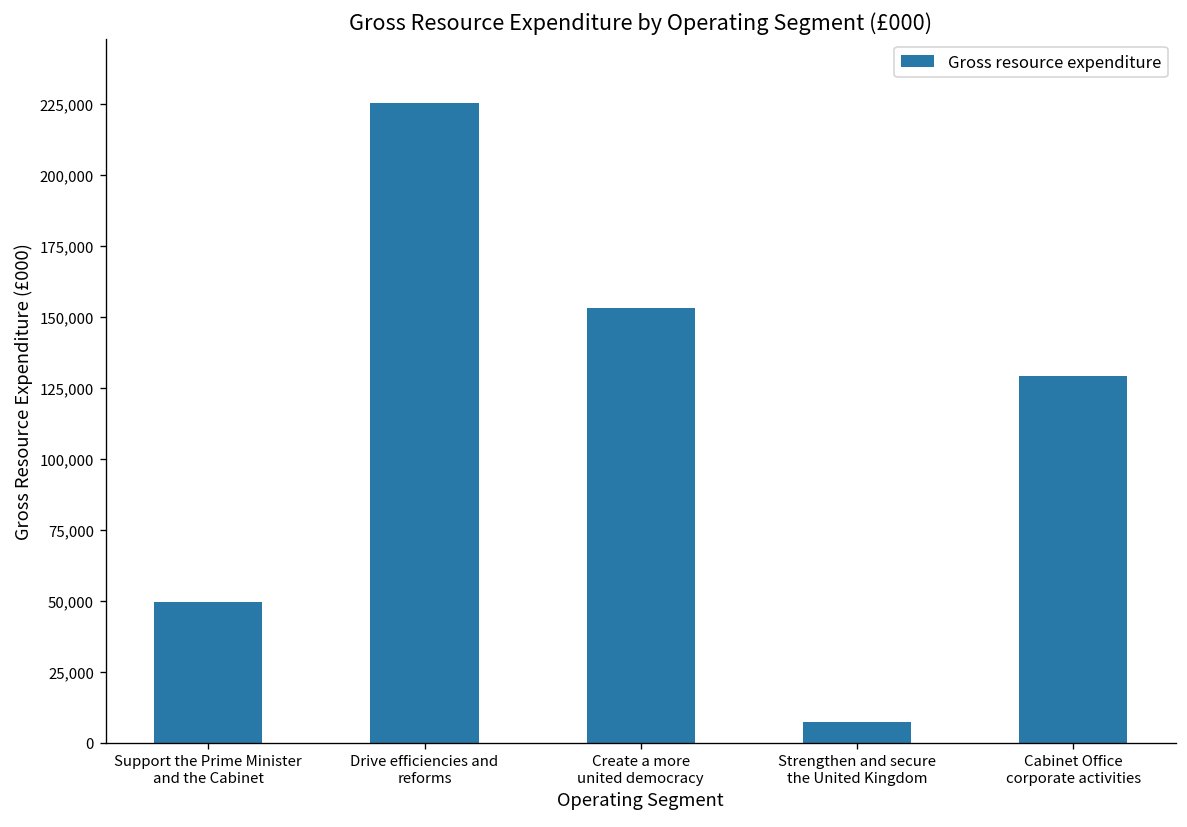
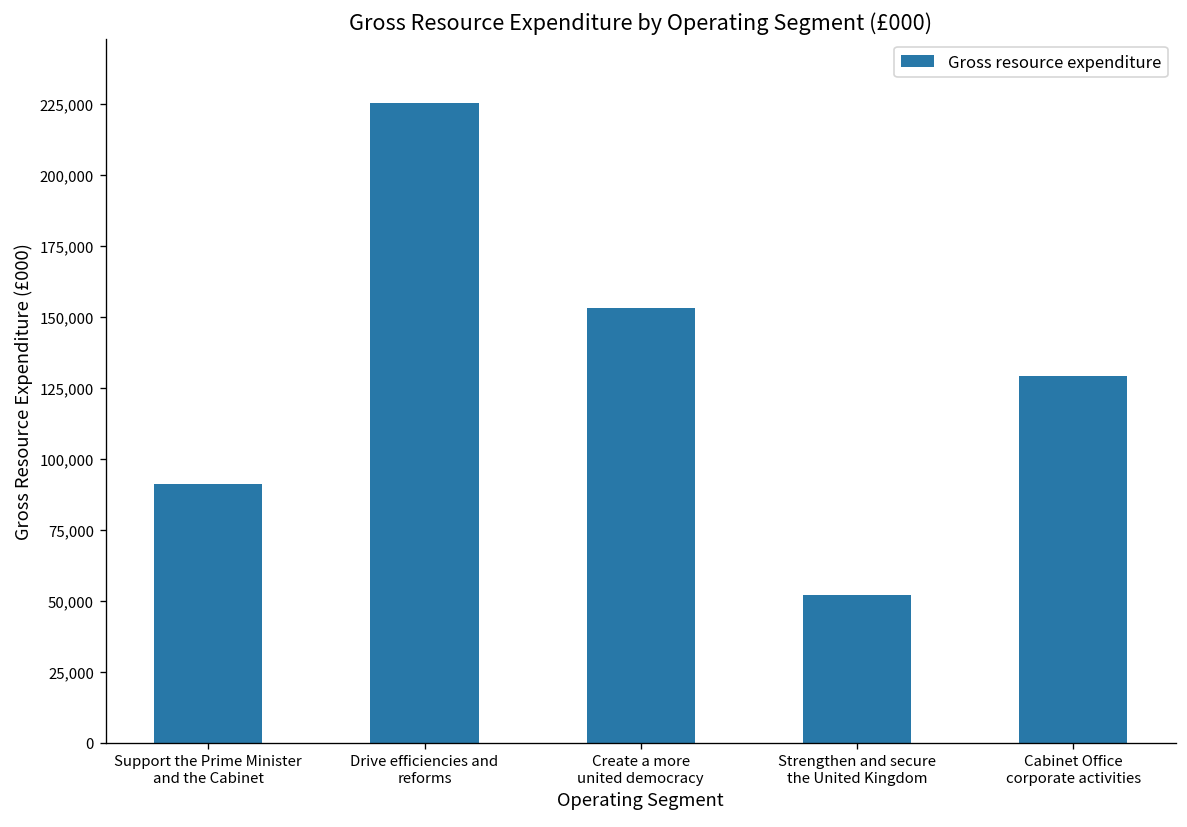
  {
-   "Support the Prime Minister and the Cabinet": "50,000",
+   "Support the Prime Minister and the Cabinet": "91,000",
    "Drive efficiencies and reforms": "225,000",
    "Create a more united democracy": "153,000",
-   "Strengthen and secure the United Kingdom": "7,000",
+   "Strengthen and secure the United Kingdom": "52,000",
    "Cabinet Office corporate activities": "129,000"
  }
